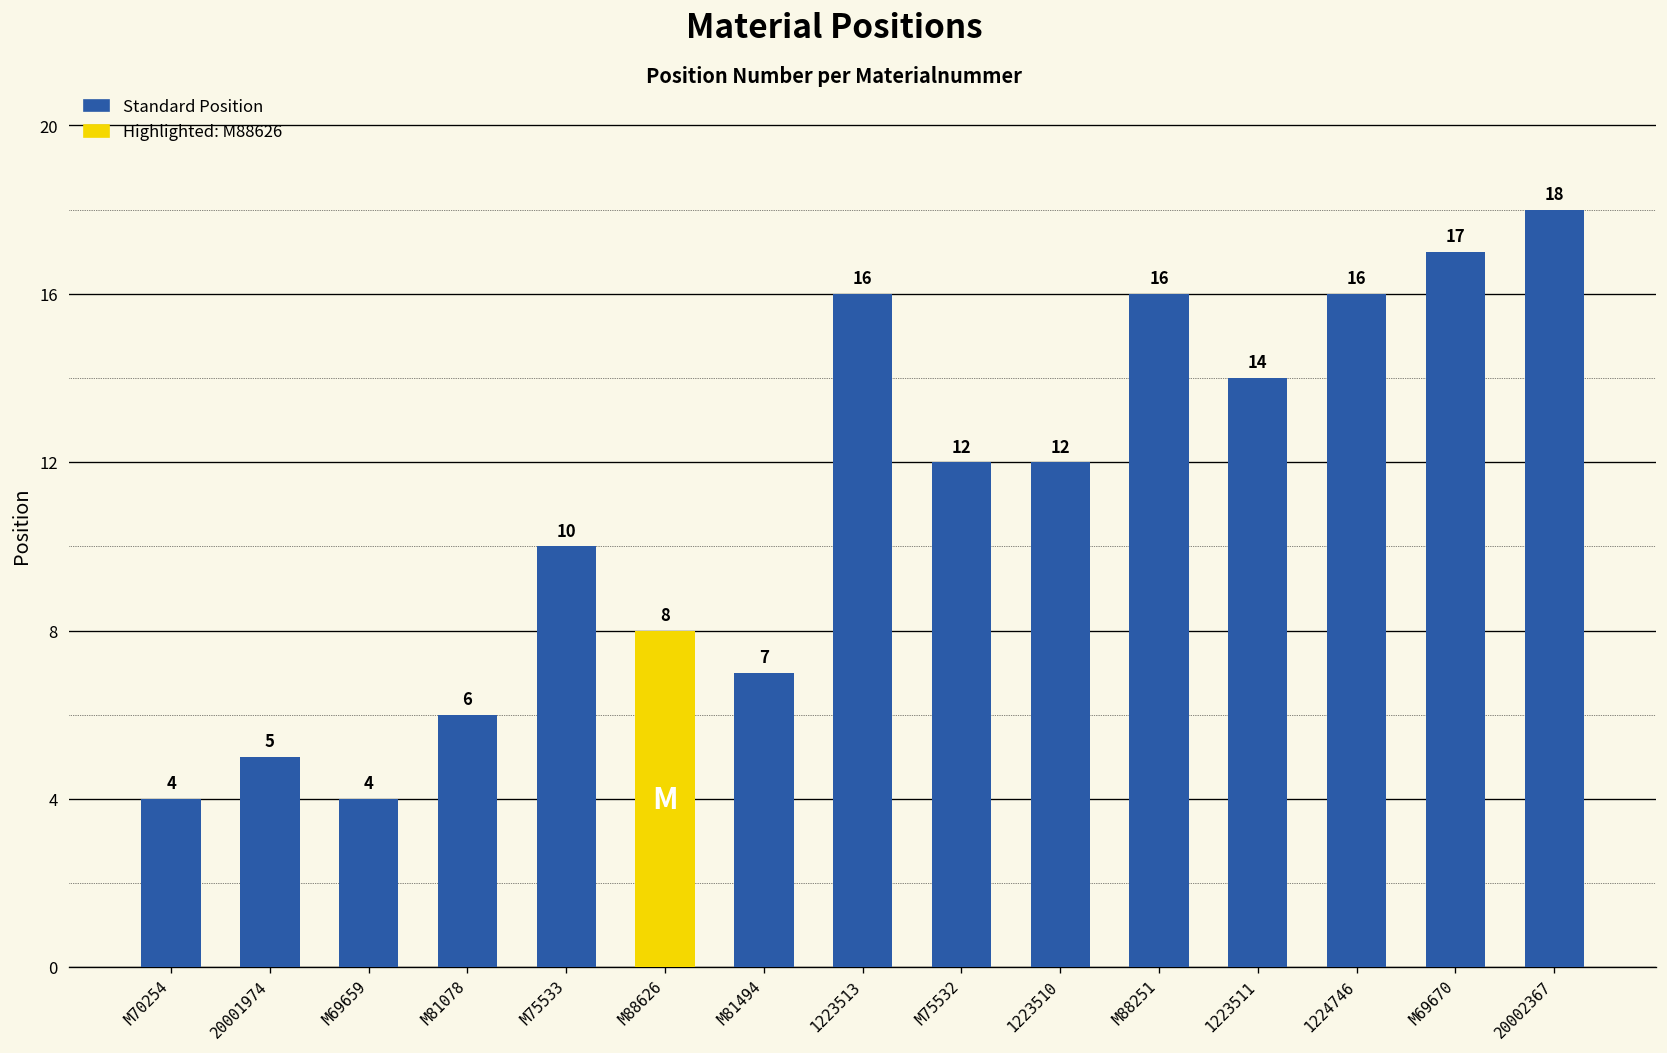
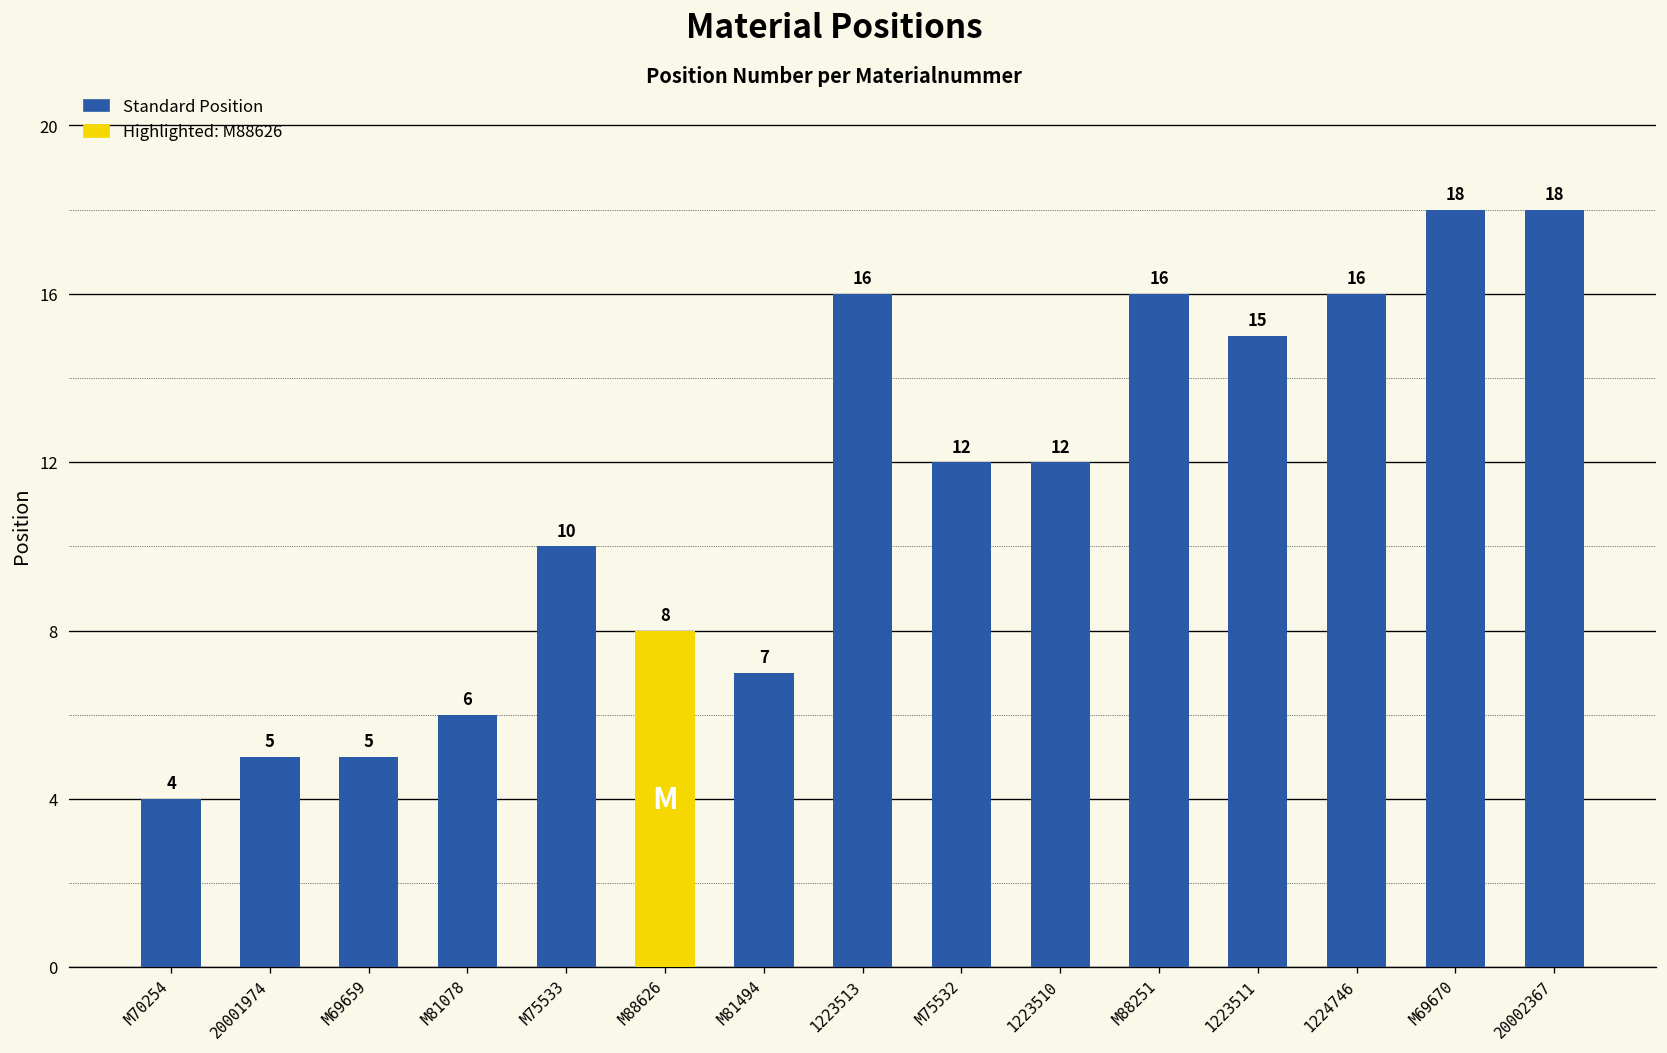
  {
    "M70254": 4,
    "20001974": 5,
-   "M69659": 4,
+   "M69659": 5,
    "M81078": 6,
    "M75533": 10,
    "M88626": 8,
    "M81494": 7,
    "1223513": 16,
    "M75532": 12,
    "1223510": 12,
    "M88251": 16,
-   "1223511": 14,
+   "1223511": 15,
    "1224746": 16,
-   "M69670": 17,
+   "M69670": 18,
    "20002367": 18
  }
